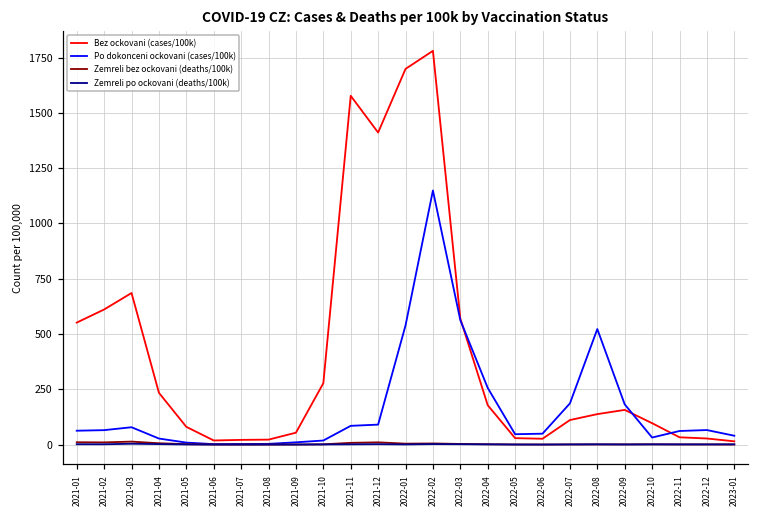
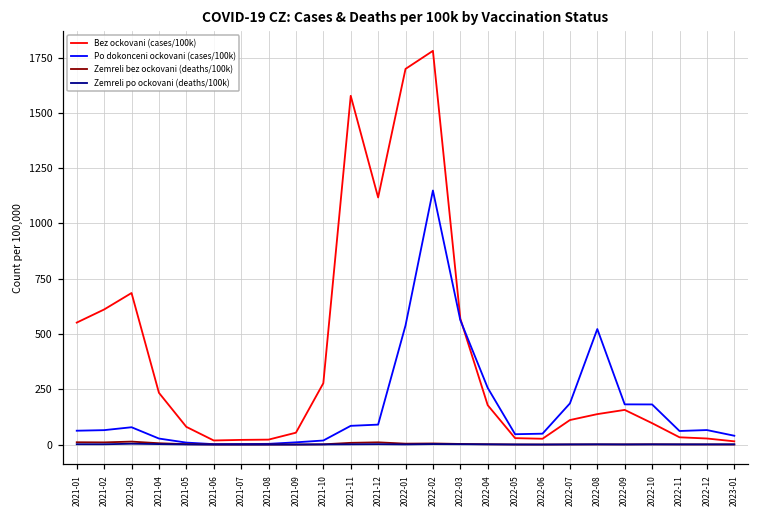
  {
    "Bez ockovani (cases/100k)": {
      "2021-01": 550,
      "2021-02": 610,
      "2021-03": 690,
      "2021-04": 230,
      "2021-05": 80,
      "2021-06": 20,
      "2021-07": 20,
      "2021-08": 20,
      "2021-09": 50,
      "2021-10": 280,
      "2021-11": 1580,
-     "2021-12": 1410,
+     "2021-12": 1120,
      "2022-01": 1700,
      "2022-02": 1780,
      "2022-04": 180,
      "2022-05": 30,
      "2022-06": 30,
      "2022-07": 110,
      "2022-08": 140,
      "2022-09": 160,
      "2022-10": 100,
      "2022-11": 30,
      "2022-12": 30,
      "2023-01": 10
    },
    "Po dokonceni ockovani (cases/100k)": {
      "2021-01": 60,
      "2021-02": 70,
      "2021-03": 80,
      "2021-04": 30,
      "2021-10": 20,
      "2021-11": 80,
      "2021-12": 90,
      "2022-01": 540,
      "2022-02": 1150,
      "2022-04": 260,
      "2022-05": 50,
      "2022-06": 50,
      "2022-07": 190,
      "2022-08": 520,
      "2022-09": 180,
-     "2022-10": 30,
+     "2022-10": 180,
      "2022-11": 60,
      "2022-12": 70,
      "2023-01": 40
    }
  }
